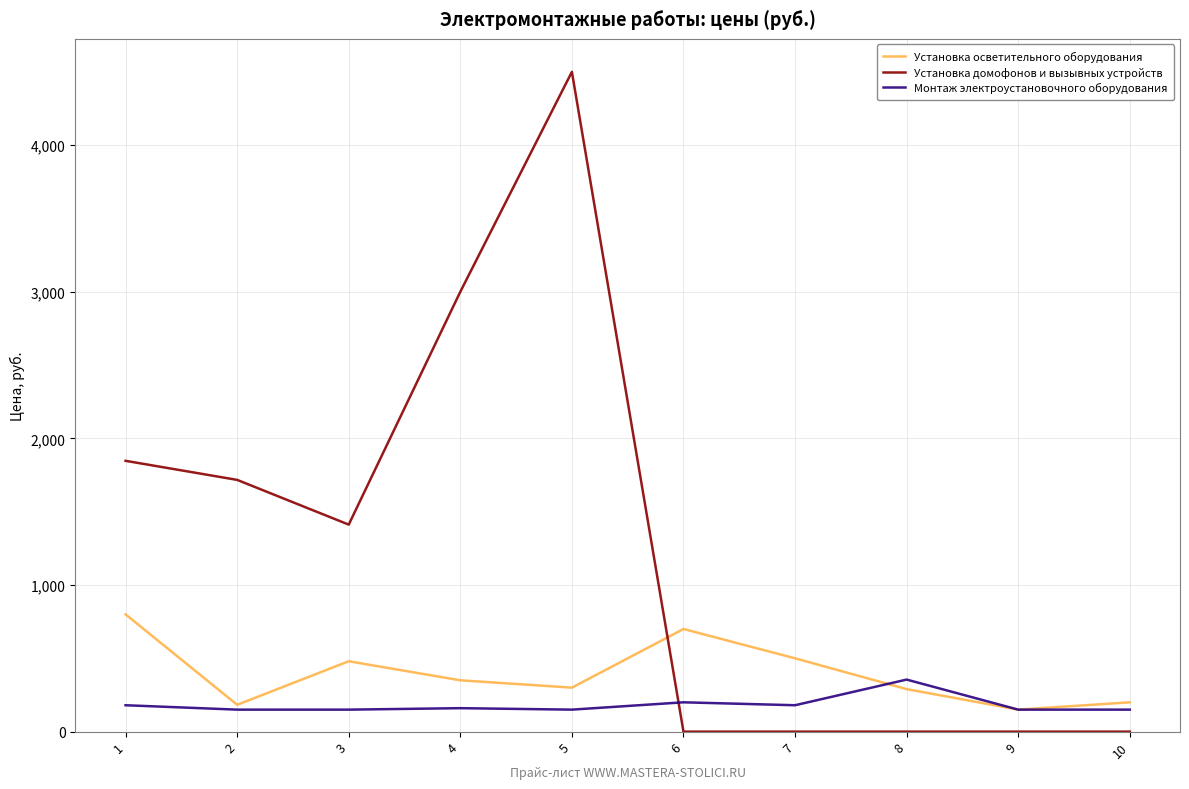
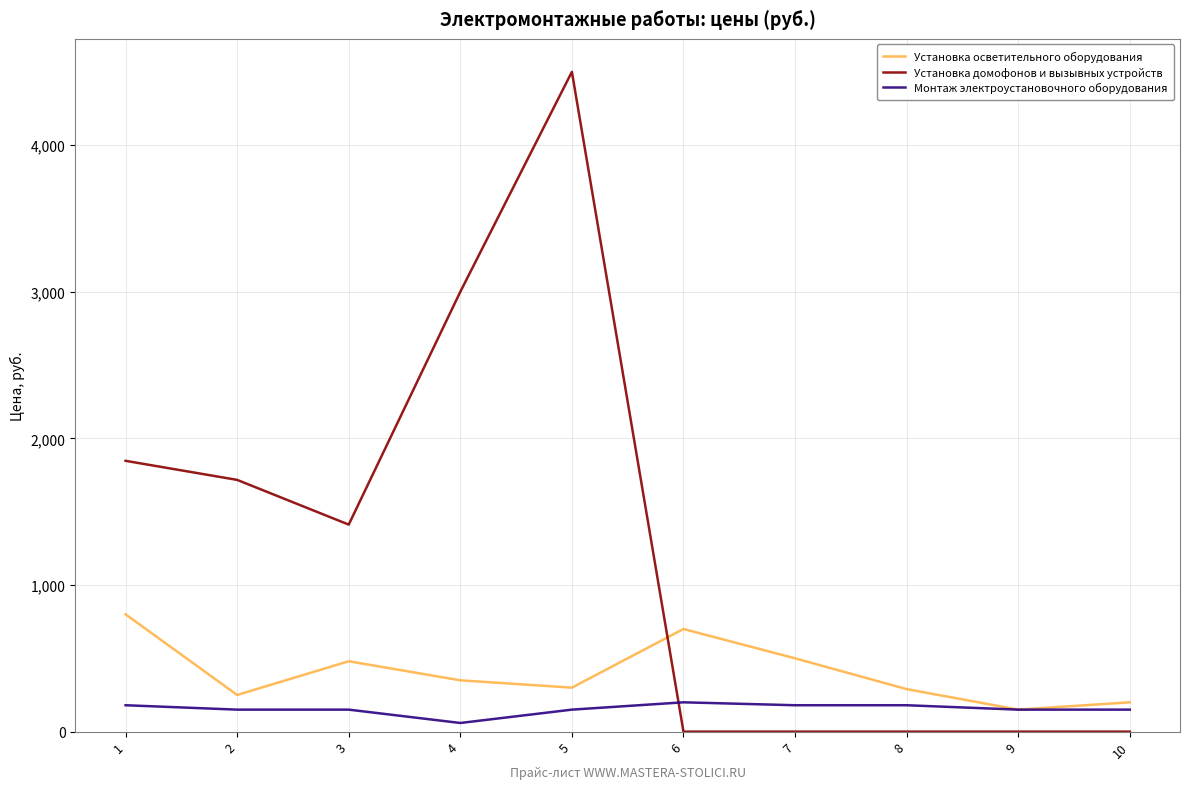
  {
    "Установка осветительного оборудования": {
      "1": "800",
-     "2": "180",
+     "2": "250",
      "3": "480",
      "4": "350",
      "5": "300",
      "6": "700",
      "7": "500",
      "8": "290",
      "10": "200"
    },
    "Установка домофонов и вызывных устройств": {
      "1": "1,850",
      "2": "1,720",
      "3": "1,410",
      "4": "3,000",
      "5": "4,500",
      "6": "0",
      "7": "0",
      "8": "0",
      "9": "0",
      "10": "0"
    },
    "Монтаж электроустановочного оборудования": {
      "1": "180",
      "2": "150",
      "3": "150",
-     "4": "160",
+     "4": "60",
      "5": "150",
      "6": "200",
      "7": "180",
-     "8": "360",
+     "8": "180",
      "10": "150"
    }
  }
